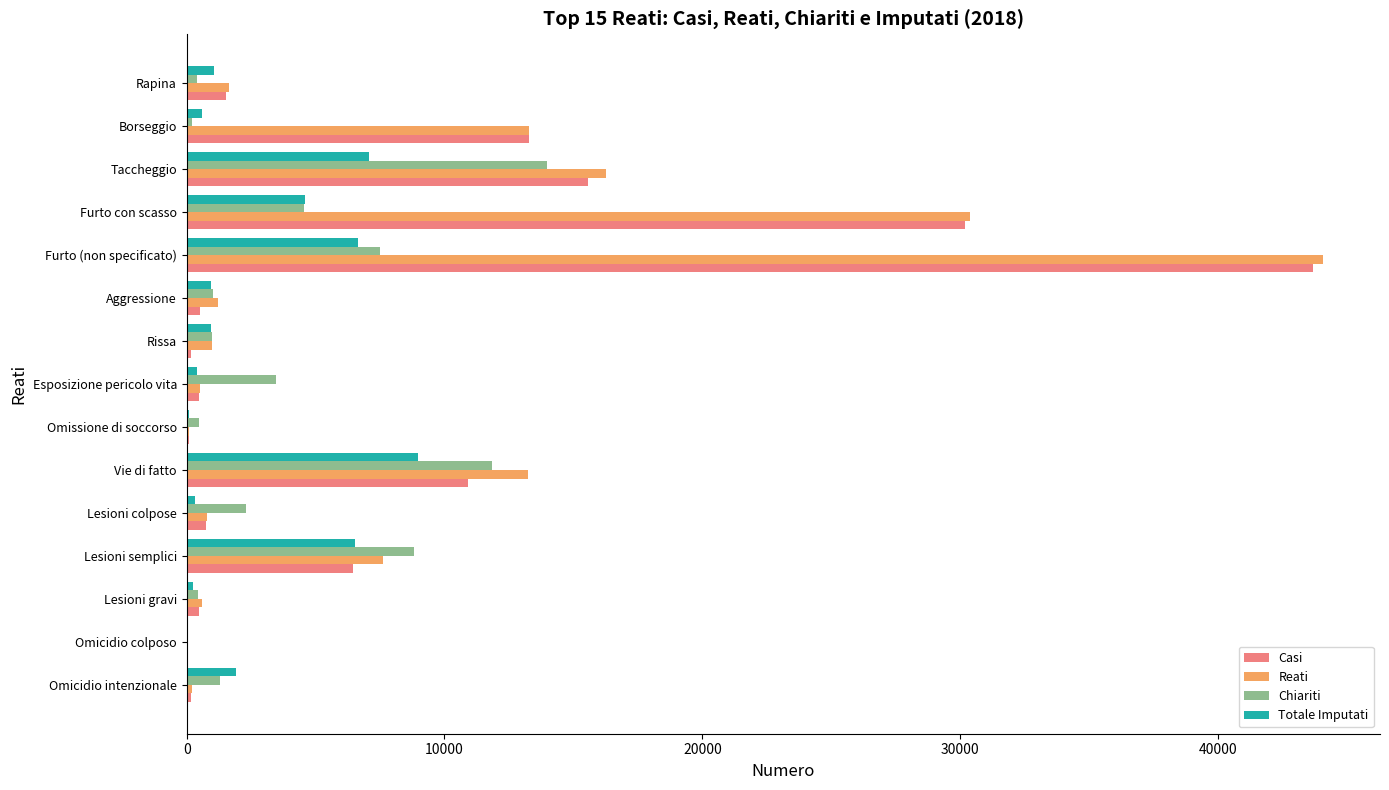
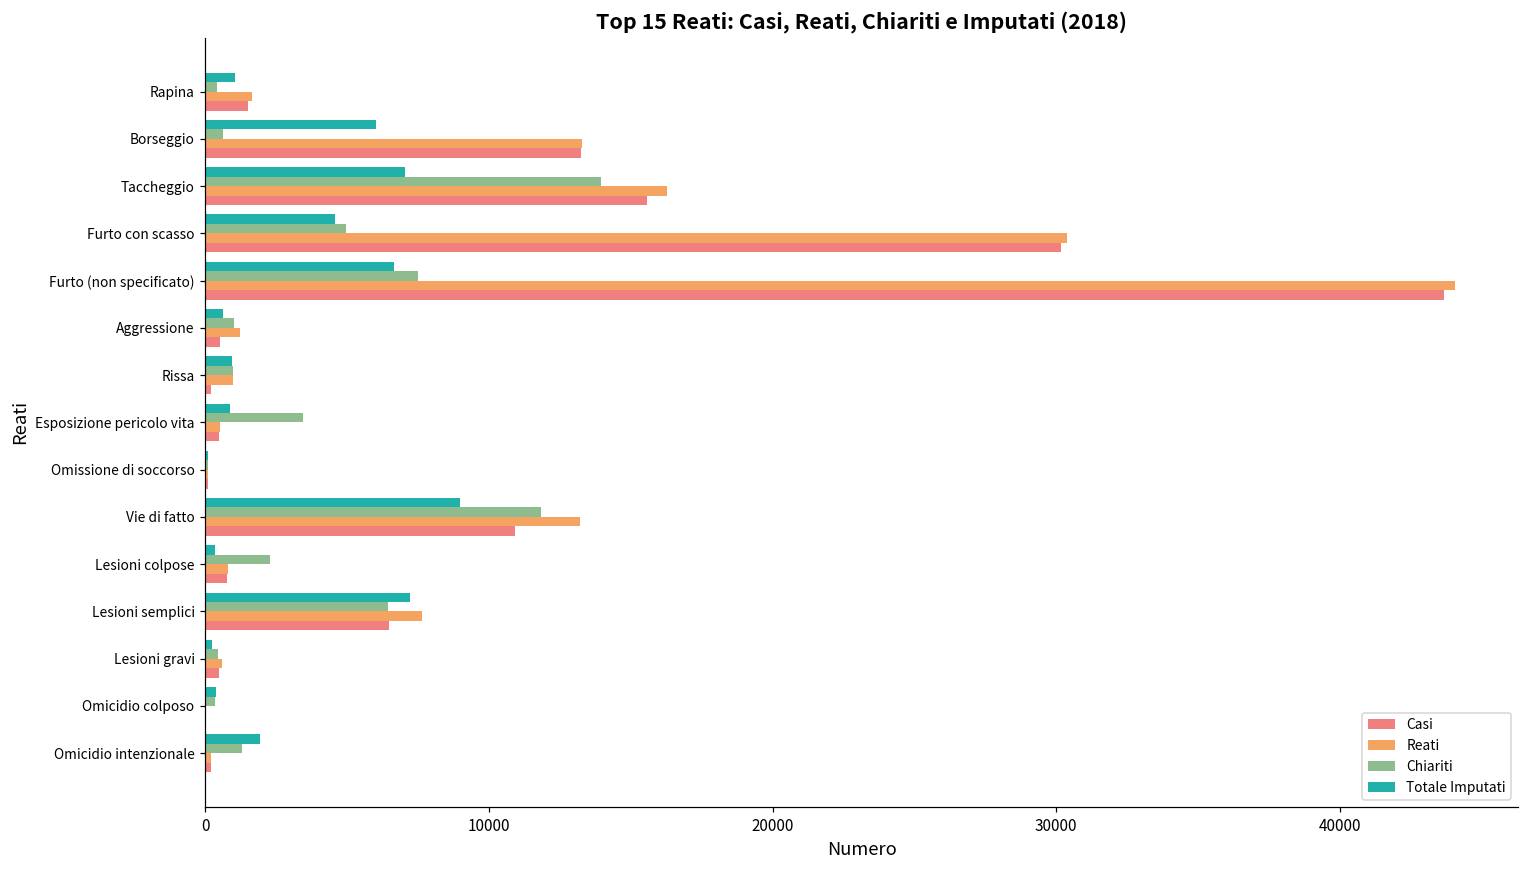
  {
    "Chiariti": {
      "Rapina": 400,
-     "Borseggio": 200,
+     "Borseggio": 600,
      "Taccheggio": 14000,
-     "Furto con scasso": 4500,
+     "Furto con scasso": 5000,
      "Furto (non specificato)": 7500,
      "Aggressione": 1000,
      "Rissa": 1000,
      "Esposizione pericolo vita": 3500,
-     "Omissione di soccorso": 500,
+     "Omissione di soccorso": 100,
      "Vie di fatto": 11800,
      "Lesioni colpose": 2300,
-     "Lesioni semplici": 8800,
+     "Lesioni semplici": 6400,
      "Lesioni gravi": 500,
-     "Omicidio colposo": 0,
+     "Omicidio colposo": 300,
      "Omicidio intenzionale": 1300
    },
    "Totale Imputati": {
      "Rapina": 1100,
-     "Borseggio": 600,
+     "Borseggio": 6000,
      "Taccheggio": 7100,
      "Furto con scasso": 4600,
      "Furto (non specificato)": 6600,
-     "Aggressione": 900,
+     "Aggressione": 600,
      "Rissa": 1000,
-     "Esposizione pericolo vita": 400,
+     "Esposizione pericolo vita": 900,
      "Omissione di soccorso": 100,
      "Vie di fatto": 9000,
      "Lesioni colpose": 300,
-     "Lesioni semplici": 6500,
+     "Lesioni semplici": 7200,
      "Lesioni gravi": 300,
-     "Omicidio colposo": 0,
+     "Omicidio colposo": 400,
      "Omicidio intenzionale": 1900
    }
  }
